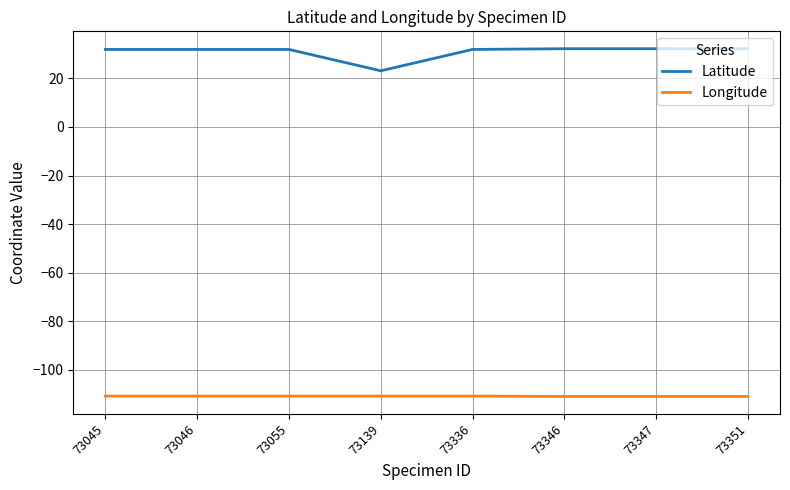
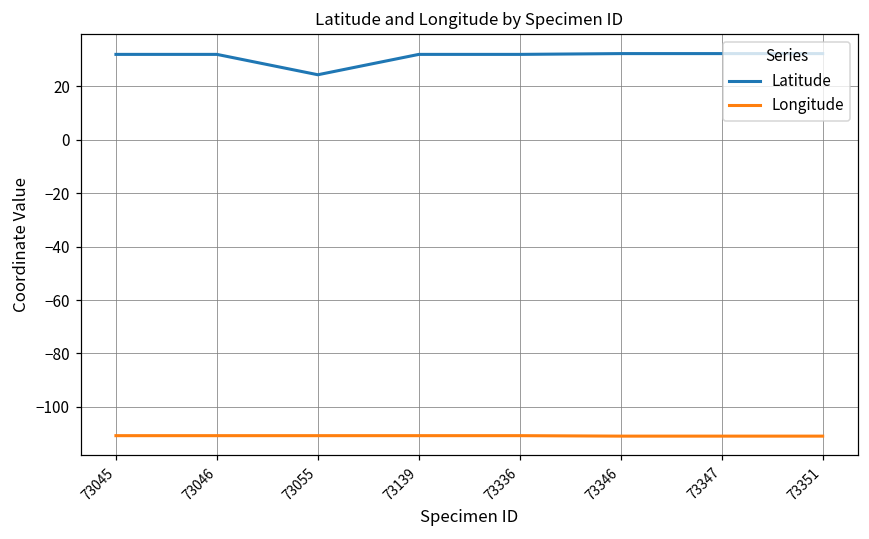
  {
    "Latitude": {
      "73045": 32,
      "73046": 32,
-     "73055": 32,
-     "73139": 23,
+     "73055": 24,
+     "73139": 32,
      "73336": 32,
      "73346": 32,
      "73347": 32
    },
    "Longitude": {
      "73045": -111,
      "73046": -111,
      "73055": -111,
      "73139": -111,
      "73336": -111,
      "73346": -111,
      "73347": -111,
      "73351": -111
    }
  }
